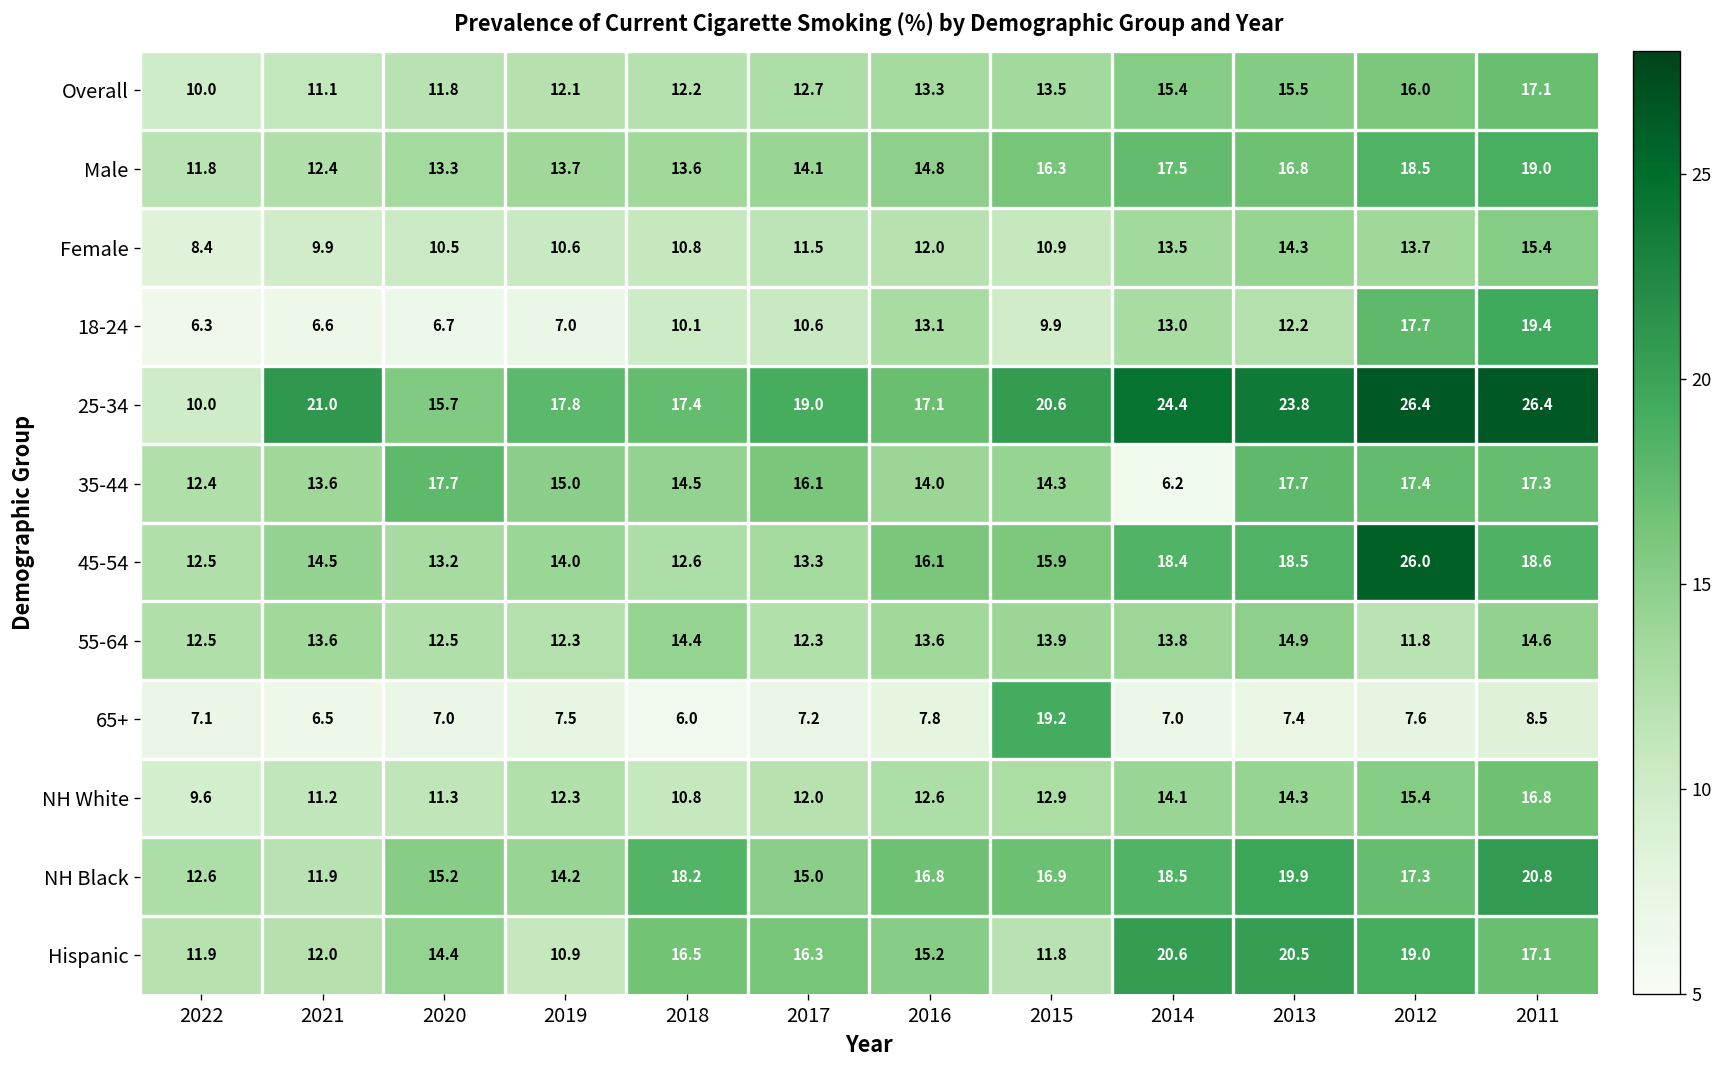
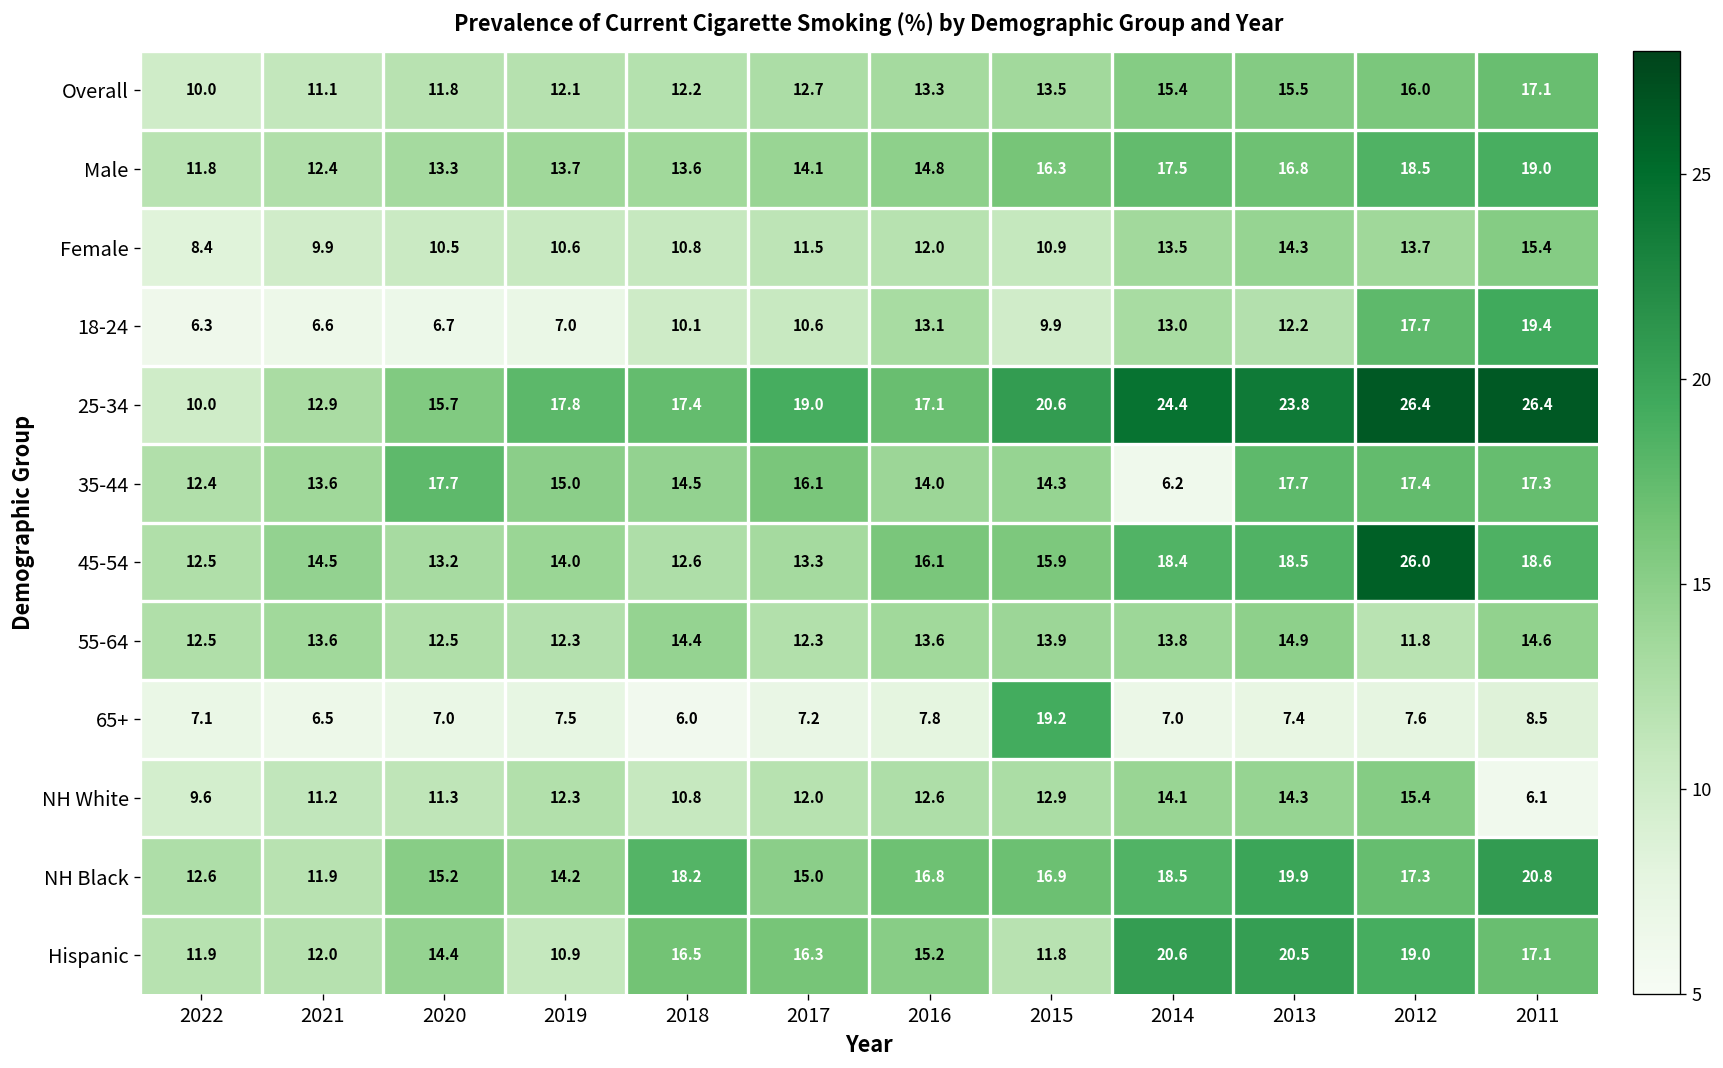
  {
    "Overall": {
      "2022": 10.0,
      "2021": 11.1,
      "2020": 11.8,
      "2019": 12.1,
      "2018": 12.2,
      "2017": 12.7,
      "2016": 13.3,
      "2015": 13.5,
      "2014": 15.4,
      "2013": 15.5,
      "2012": 16.0,
      "2011": 17.1
    },
    "Male": {
      "2022": 11.8,
      "2021": 12.4,
      "2020": 13.3,
      "2019": 13.7,
      "2018": 13.6,
      "2017": 14.1,
      "2016": 14.8,
      "2015": 16.3,
      "2014": 17.5,
      "2013": 16.8,
      "2012": 18.5,
      "2011": 19.0
    },
    "Female": {
      "2022": 8.4,
      "2021": 9.9,
      "2020": 10.5,
      "2019": 10.6,
      "2018": 10.8,
      "2017": 11.5,
      "2016": 12.0,
      "2015": 10.9,
      "2014": 13.5,
      "2013": 14.3,
      "2012": 13.7,
      "2011": 15.4
    },
    "18-24": {
      "2022": 6.3,
      "2021": 6.6,
      "2020": 6.7,
      "2019": 7.0,
      "2018": 10.1,
      "2017": 10.6,
      "2016": 13.1,
      "2015": 9.9,
      "2014": 13.0,
      "2013": 12.2,
      "2012": 17.7,
      "2011": 19.4
    },
    "25-34": {
      "2022": 10.0,
-     "2021": 21.0,
+     "2021": 12.9,
      "2020": 15.7,
      "2019": 17.8,
      "2018": 17.4,
      "2017": 19.0,
      "2016": 17.1,
      "2015": 20.6,
      "2014": 24.4,
      "2013": 23.8,
      "2012": 26.4,
      "2011": 26.4
    },
    "35-44": {
      "2022": 12.4,
      "2021": 13.6,
      "2020": 17.7,
      "2019": 15.0,
      "2018": 14.5,
      "2017": 16.1,
      "2016": 14.0,
      "2015": 14.3,
      "2014": 6.2,
      "2013": 17.7,
      "2012": 17.4,
      "2011": 17.3
    },
    "45-54": {
      "2022": 12.5,
      "2021": 14.5,
      "2020": 13.2,
      "2019": 14.0,
      "2018": 12.6,
      "2017": 13.3,
      "2016": 16.1,
      "2015": 15.9,
      "2014": 18.4,
      "2013": 18.5,
      "2012": 26.0,
      "2011": 18.6
    },
    "55-64": {
      "2022": 12.5,
      "2021": 13.6,
      "2020": 12.5,
      "2019": 12.3,
      "2018": 14.4,
      "2017": 12.3,
      "2016": 13.6,
      "2015": 13.9,
      "2014": 13.8,
      "2013": 14.9,
      "2012": 11.8,
      "2011": 14.6
    },
    "65+": {
      "2022": 7.1,
      "2021": 6.5,
      "2020": 7.0,
      "2019": 7.5,
      "2018": 6.0,
      "2017": 7.2,
      "2016": 7.8,
      "2015": 19.2,
      "2014": 7.0,
      "2013": 7.4,
      "2012": 7.6,
      "2011": 8.5
    },
    "NH White": {
      "2022": 9.6,
      "2021": 11.2,
      "2020": 11.3,
      "2019": 12.3,
      "2018": 10.8,
      "2017": 12.0,
      "2016": 12.6,
      "2015": 12.9,
      "2014": 14.1,
      "2013": 14.3,
      "2012": 15.4,
-     "2011": 16.8
+     "2011": 6.1
    },
    "NH Black": {
      "2022": 12.6,
      "2021": 11.9,
      "2020": 15.2,
      "2019": 14.2,
      "2018": 18.2,
      "2017": 15.0,
      "2016": 16.8,
      "2015": 16.9,
      "2014": 18.5,
      "2013": 19.9,
      "2012": 17.3,
      "2011": 20.8
    },
    "Hispanic": {
      "2022": 11.9,
      "2021": 12.0,
      "2020": 14.4,
      "2019": 10.9,
      "2018": 16.5,
      "2017": 16.3,
      "2016": 15.2,
      "2015": 11.8,
      "2014": 20.6,
      "2013": 20.5,
      "2012": 19.0,
      "2011": 17.1
    }
  }
